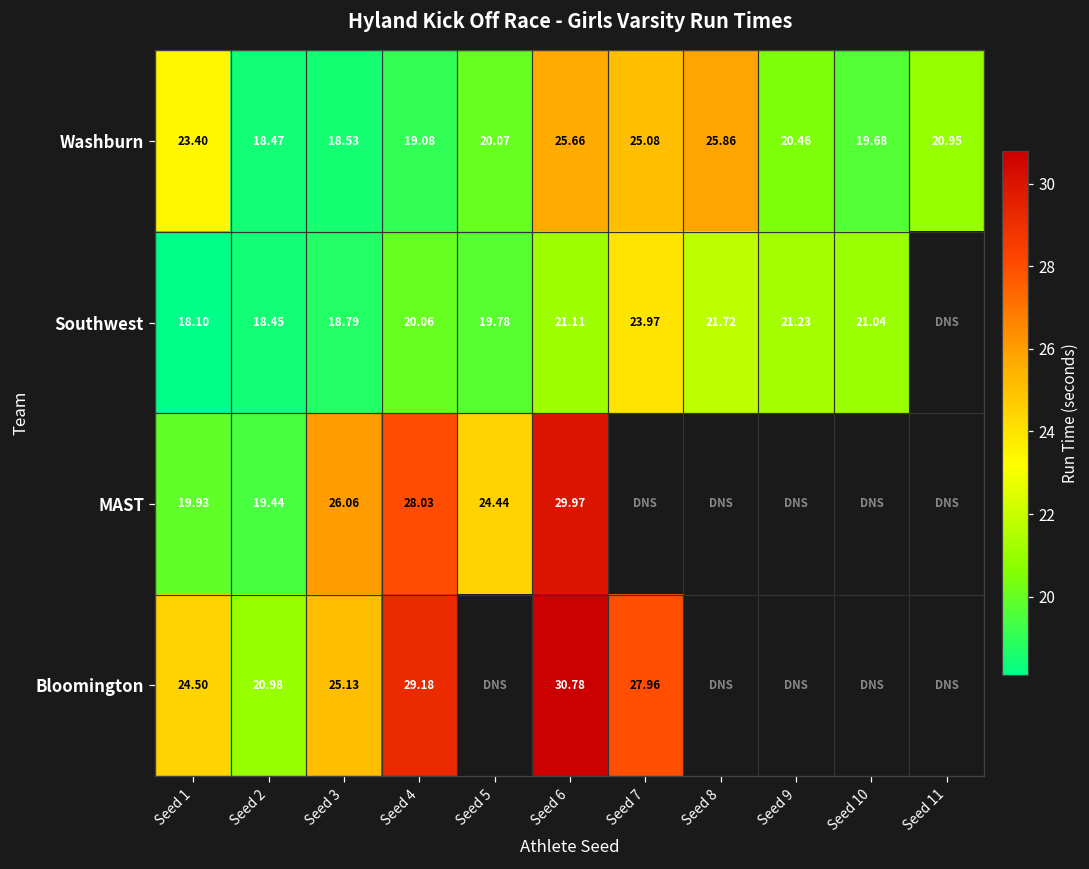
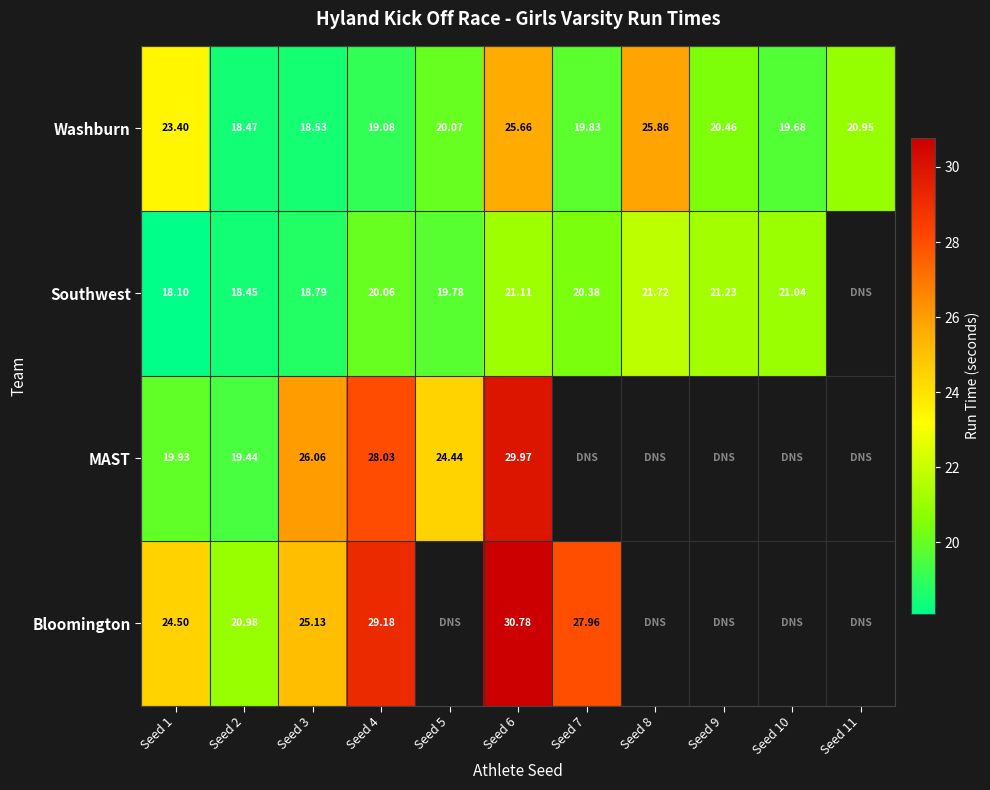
  {
    "Washburn": {
      "Seed 1": 23.40,
      "Seed 2": 18.47,
      "Seed 3": 18.53,
      "Seed 4": 19.08,
      "Seed 5": 20.07,
      "Seed 6": 25.66,
-     "Seed 7": 25.08,
+     "Seed 7": 19.83,
      "Seed 8": 25.86,
      "Seed 9": 20.46,
      "Seed 10": 19.68,
      "Seed 11": 20.95
    },
    "Southwest": {
      "Seed 1": 18.10,
      "Seed 2": 18.45,
      "Seed 3": 18.79,
      "Seed 4": 20.06,
      "Seed 5": 19.78,
      "Seed 6": 21.11,
-     "Seed 7": 23.97,
+     "Seed 7": 20.38,
      "Seed 8": 21.72,
      "Seed 9": 21.23,
      "Seed 10": 21.04
    },
    "MAST": {
      "Seed 1": 19.93,
      "Seed 2": 19.44,
      "Seed 3": 26.06,
      "Seed 4": 28.03,
      "Seed 5": 24.44,
      "Seed 6": 29.97
    },
    "Bloomington": {
      "Seed 1": 24.50,
      "Seed 2": 20.98,
      "Seed 3": 25.13,
      "Seed 4": 29.18,
      "Seed 6": 30.78,
      "Seed 7": 27.96
    }
  }
